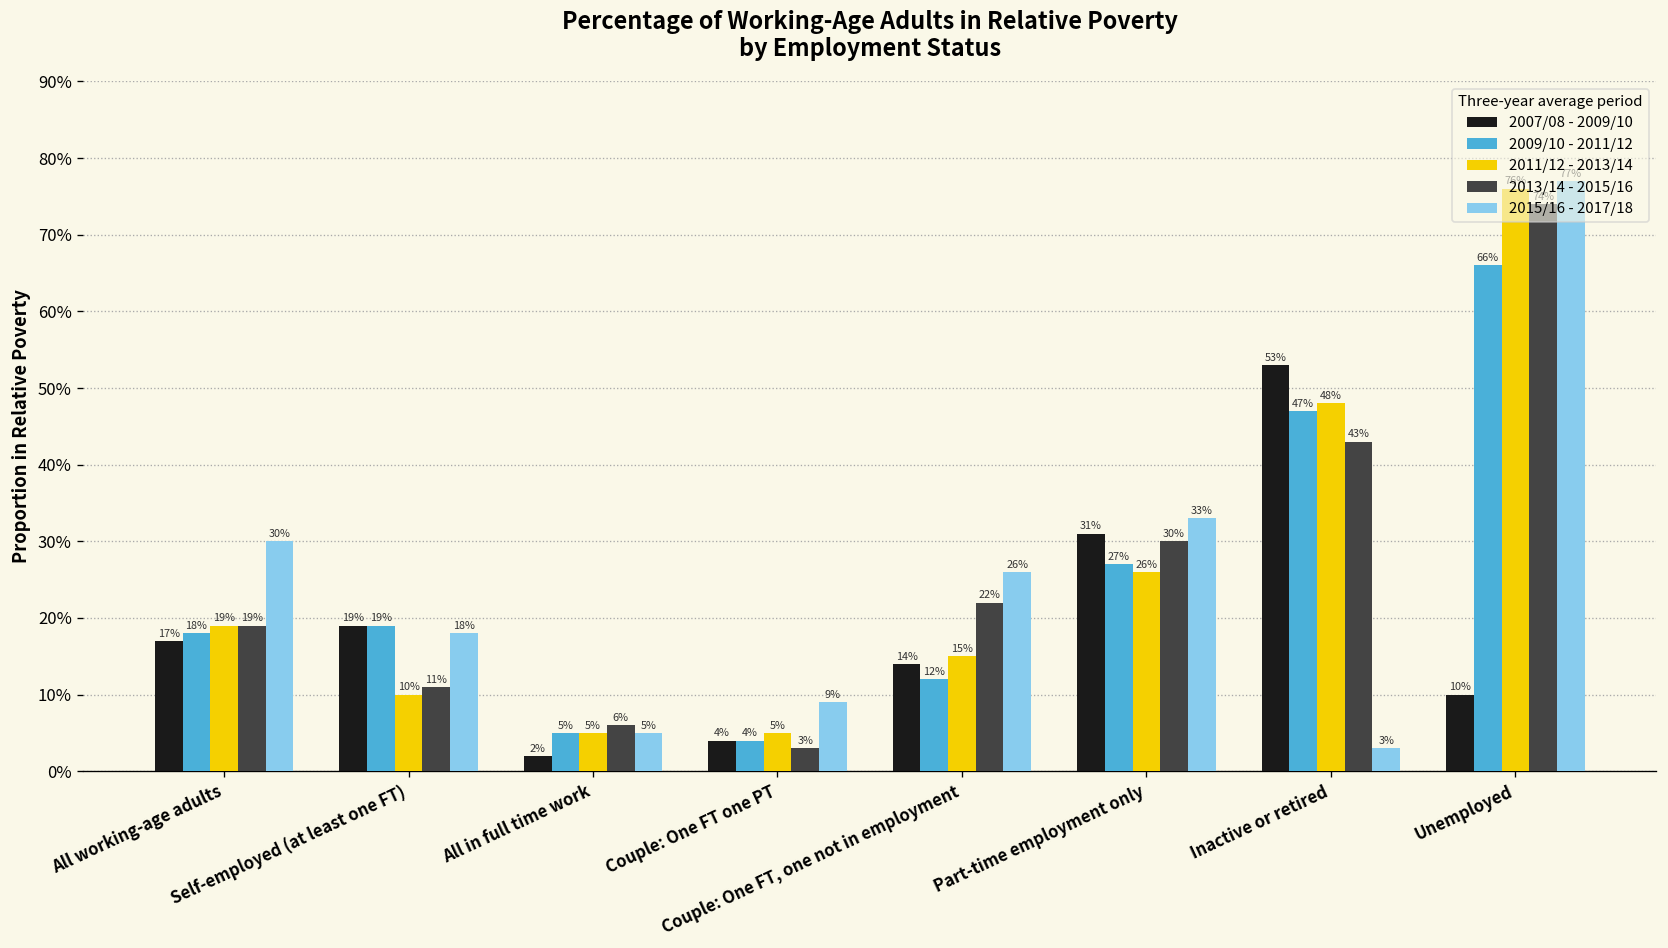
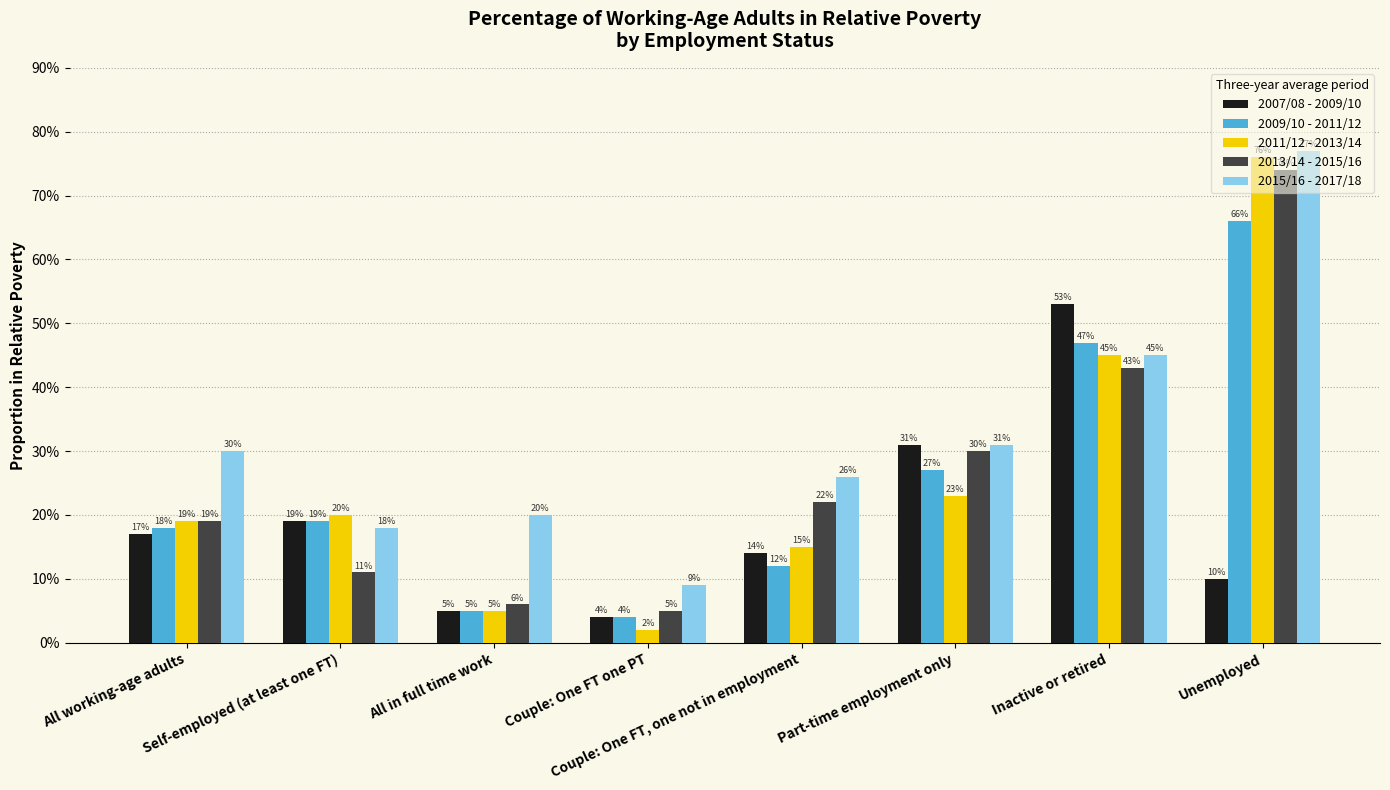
  {
    "2007/08 - 2009/10": {
      "All working-age adults": "17%",
      "Self-employed (at least one FT)": "19%",
-     "All in full time work": "2%",
+     "All in full time work": "5%",
      "Couple: One FT one PT": "4%",
      "Couple: One FT, one not in employment": "14%",
      "Part-time employment only": "31%",
      "Inactive or retired": "53%",
      "Unemployed": "10%"
    },
    "2009/10 - 2011/12": {
      "All working-age adults": "18%",
      "Self-employed (at least one FT)": "19%",
      "All in full time work": "5%",
      "Couple: One FT one PT": "4%",
      "Couple: One FT, one not in employment": "12%",
      "Part-time employment only": "27%",
      "Inactive or retired": "47%",
      "Unemployed": "66%"
    },
    "2011/12 - 2013/14": {
      "All working-age adults": "19%",
-     "Self-employed (at least one FT)": "10%",
+     "Self-employed (at least one FT)": "20%",
      "All in full time work": "5%",
-     "Couple: One FT one PT": "5%",
+     "Couple: One FT one PT": "2%",
      "Couple: One FT, one not in employment": "15%",
-     "Part-time employment only": "26%",
-     "Inactive or retired": "48%"
+     "Part-time employment only": "23%",
+     "Inactive or retired": "45%"
    },
    "2013/14 - 2015/16": {
      "All working-age adults": "19%",
      "Self-employed (at least one FT)": "11%",
      "All in full time work": "6%",
-     "Couple: One FT one PT": "3%",
+     "Couple: One FT one PT": "5%",
      "Couple: One FT, one not in employment": "22%",
      "Part-time employment only": "30%",
      "Inactive or retired": "43%"
    },
    "2015/16 - 2017/18": {
      "All working-age adults": "30%",
      "Self-employed (at least one FT)": "18%",
-     "All in full time work": "5%",
+     "All in full time work": "20%",
      "Couple: One FT one PT": "9%",
      "Couple: One FT, one not in employment": "26%",
-     "Part-time employment only": "33%",
-     "Inactive or retired": "3%"
+     "Part-time employment only": "31%",
+     "Inactive or retired": "45%"
    }
  }
